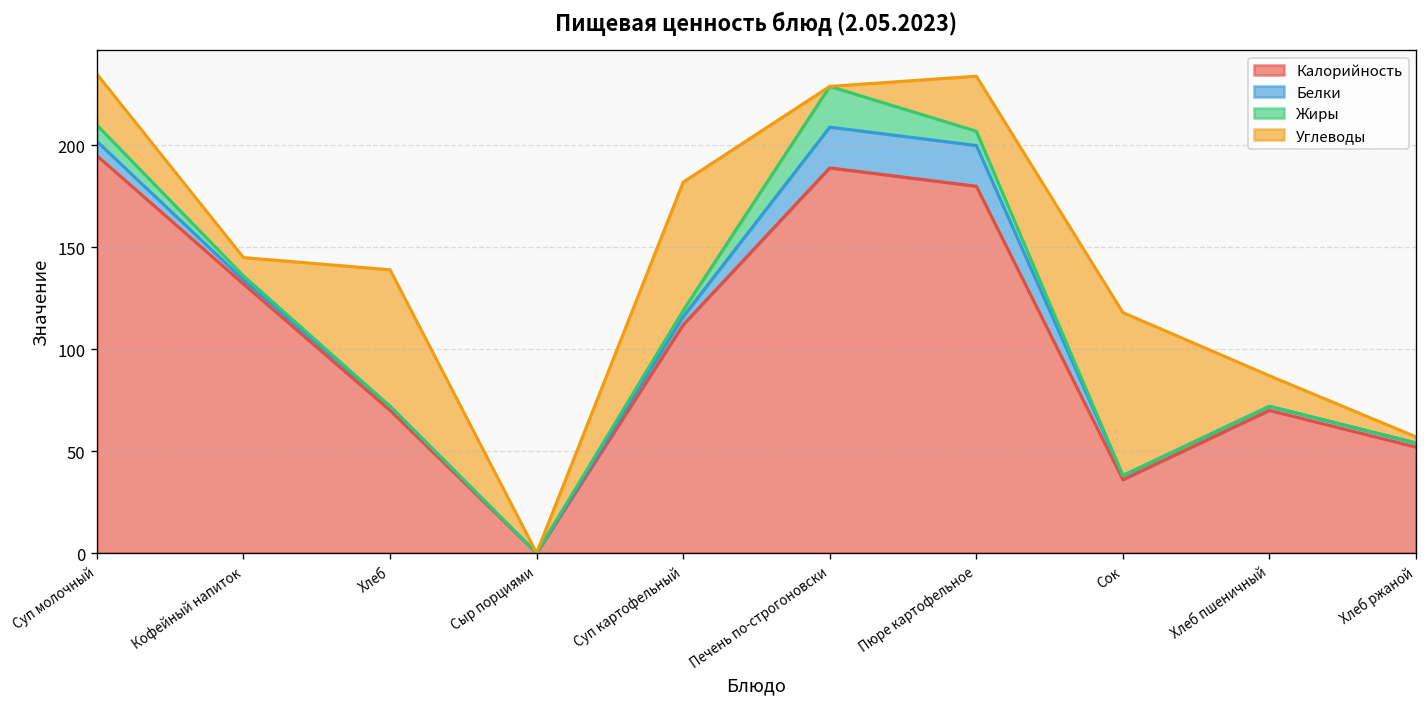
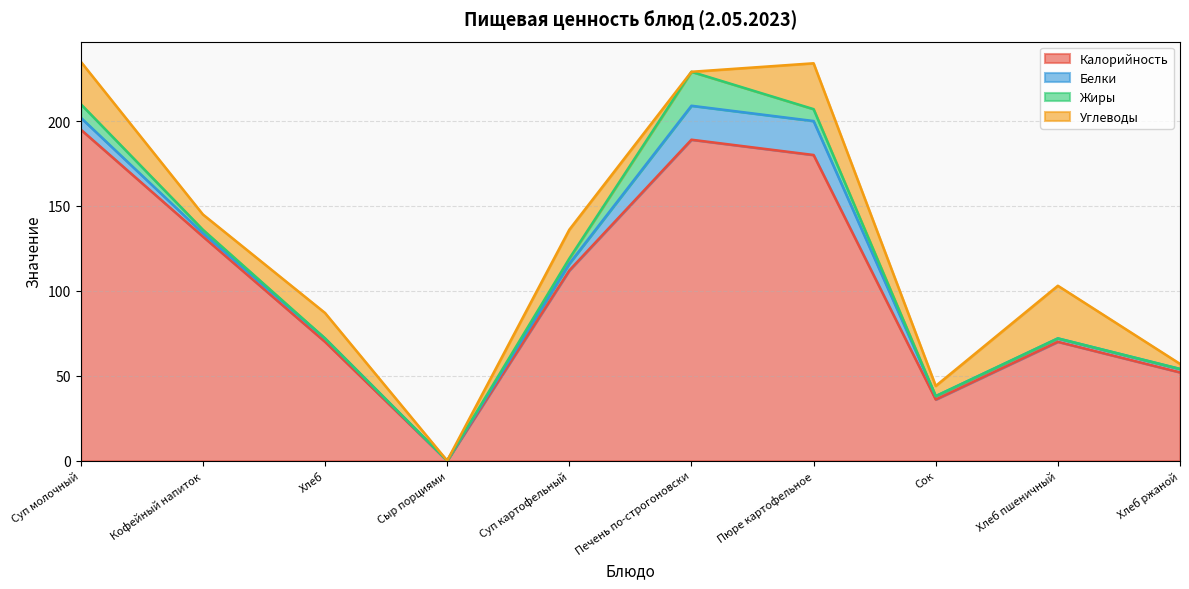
  {
    "Калорийность": {
      "Суп молочный": 195,
      "Кофейный напиток": 132,
      "Хлеб": 70,
      "Суп картофельный": 112,
      "Печень по-строгоновски": 189,
      "Пюре картофельное": 180,
      "Сок": 36,
      "Хлеб пшеничный": 70,
      "Хлеб ржаной": 52
    },
    "Белки": {
      "Суп молочный": 7,
      "Кофейный напиток": 2,
      "Суп картофельный": 4,
      "Печень по-строгоновски": 20,
      "Пюре картофельное": 20
    },
    "Жиры": {
      "Суп молочный": 8,
      "Кофейный напиток": 2,
      "Суп картофельный": 3,
      "Пюре картофельное": 7
    },
    "Углеводы": {
      "Суп молочный": 25,
      "Кофейный напиток": 9,
-     "Хлеб": 67,
-     "Суп картофельный": 63,
+     "Хлеб": 15,
+     "Суп картофельный": 17,
      "Пюре картофельное": 27,
-     "Сок": 80,
-     "Хлеб пшеничный": 15,
+     "Сок": 6,
+     "Хлеб пшеничный": 31,
      "Хлеб ржаной": 3
    }
  }
